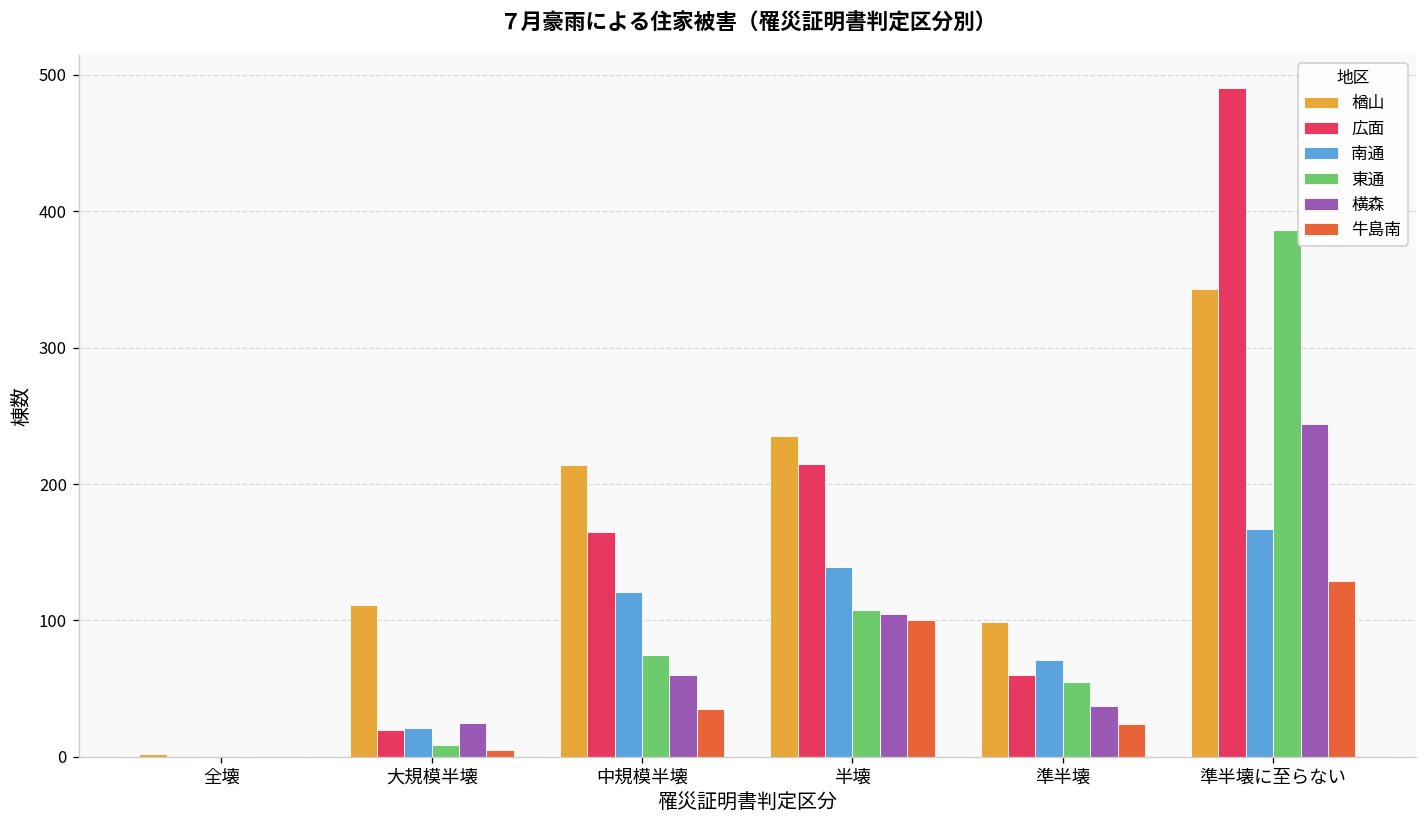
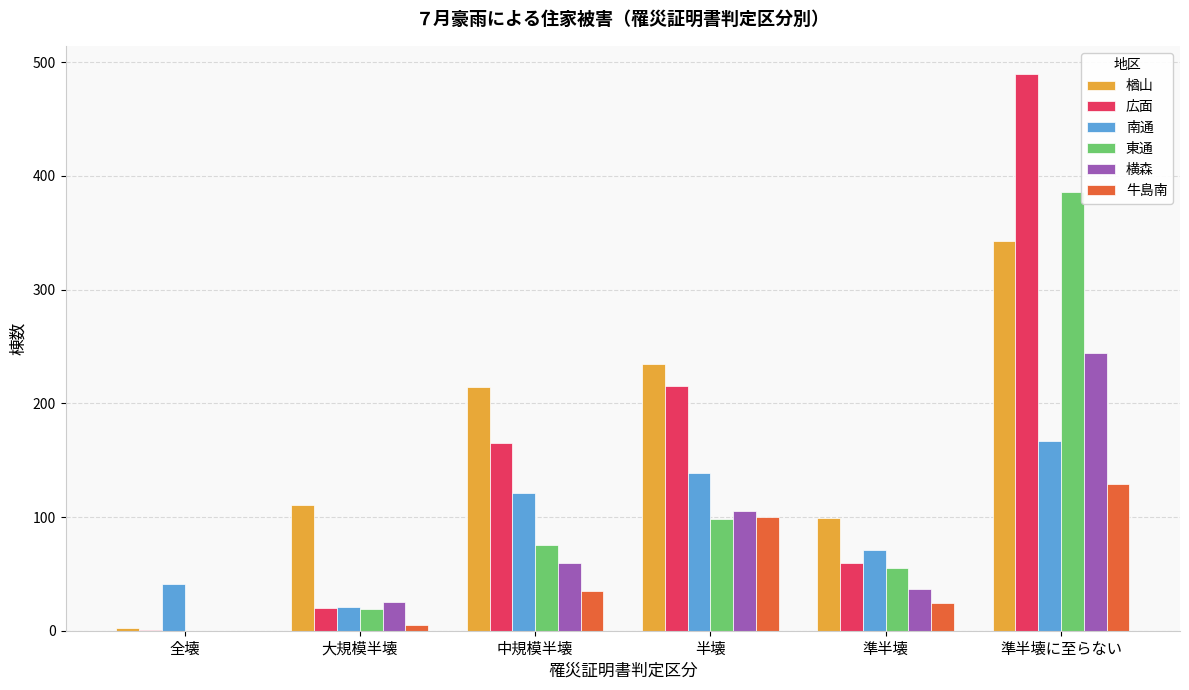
  {
    "楢山": {
      "大規模半壊": 111,
      "中規模半壊": 214,
      "半壊": 235,
      "準半壊": 99,
      "準半壊に至らない": 343
    },
    "南通": {
-     "全壊": 0,
+     "全壊": 41,
      "大規模半壊": 21,
      "中規模半壊": 121,
      "半壊": 139,
      "準半壊": 71,
      "準半壊に至らない": 167
    },
    "東通": {
      "全壊": 0,
-     "大規模半壊": 9,
+     "大規模半壊": 19,
      "中規模半壊": 75,
-     "半壊": 108,
+     "半壊": 98,
      "準半壊": 55,
      "準半壊に至らない": 386
    },
    "横森": {
      "全壊": 0,
      "大規模半壊": 25,
      "中規模半壊": 60,
      "半壊": 105,
      "準半壊": 37,
      "準半壊に至らない": 244
    }
  }
